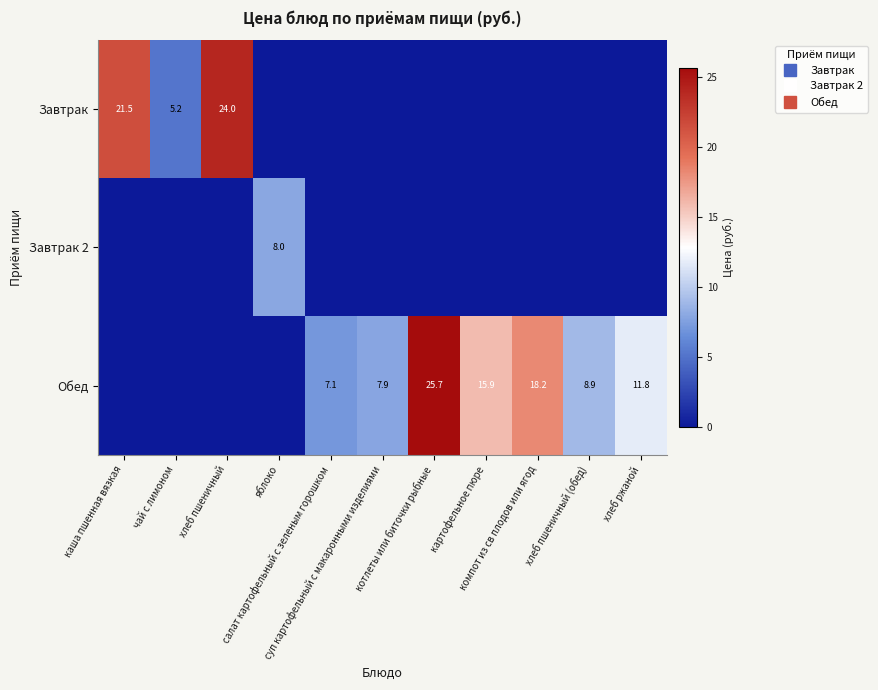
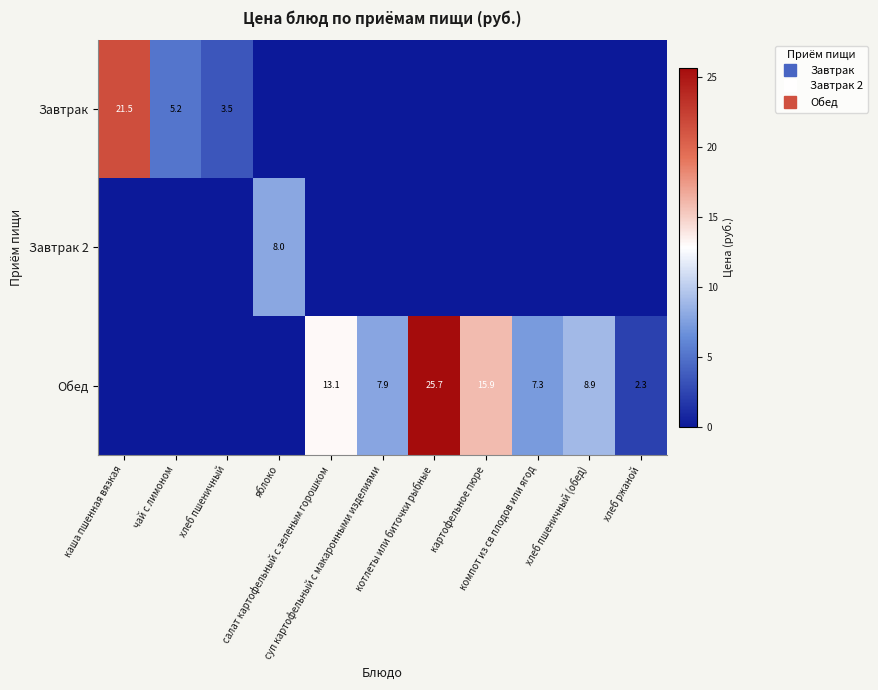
  {
    "Завтрак": {
      "каша пшенная вязкая": 21.5,
      "чай с лимоном": 5.2,
-     "хлеб пшеничный": 24.0
+     "хлеб пшеничный": 3.5
    },
    "Завтрак 2": {
      "яблоко": 8.0
    },
    "Обед": {
-     "салат картофельный с зеленым горошком": 7.1,
+     "салат картофельный с зеленым горошком": 13.1,
      "суп картофельный с макаронными изделиями": 7.9,
      "котлеты или биточки рыбные": 25.7,
      "картофельное пюре": 15.9,
-     "компот из св плодов или ягод": 18.2,
+     "компот из св плодов или ягод": 7.3,
      "хлеб пшеничный (обед)": 8.9,
-     "хлеб ржаной": 11.8
+     "хлеб ржаной": 2.3
    }
  }
